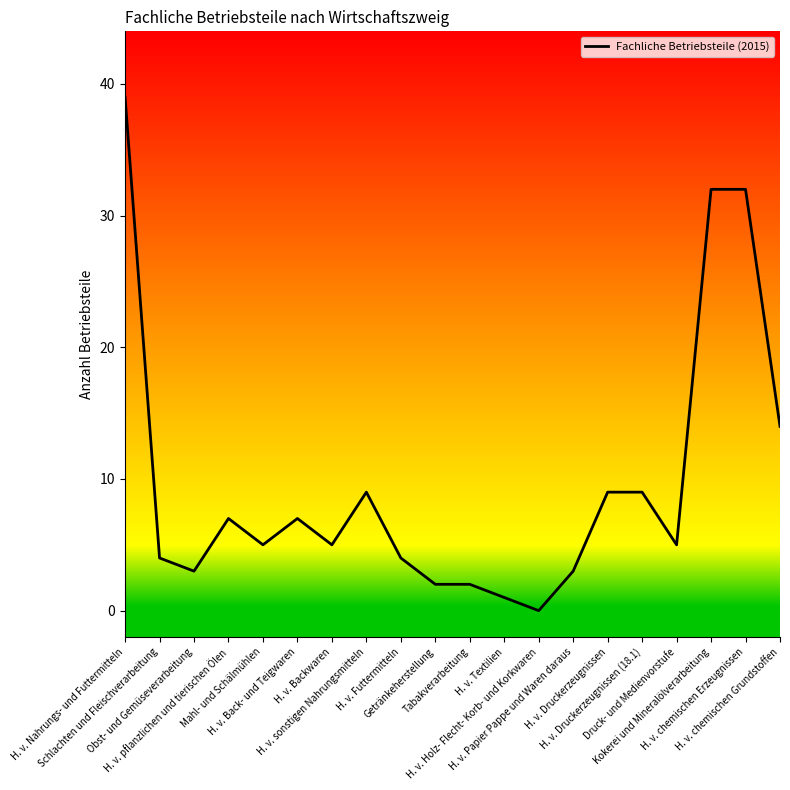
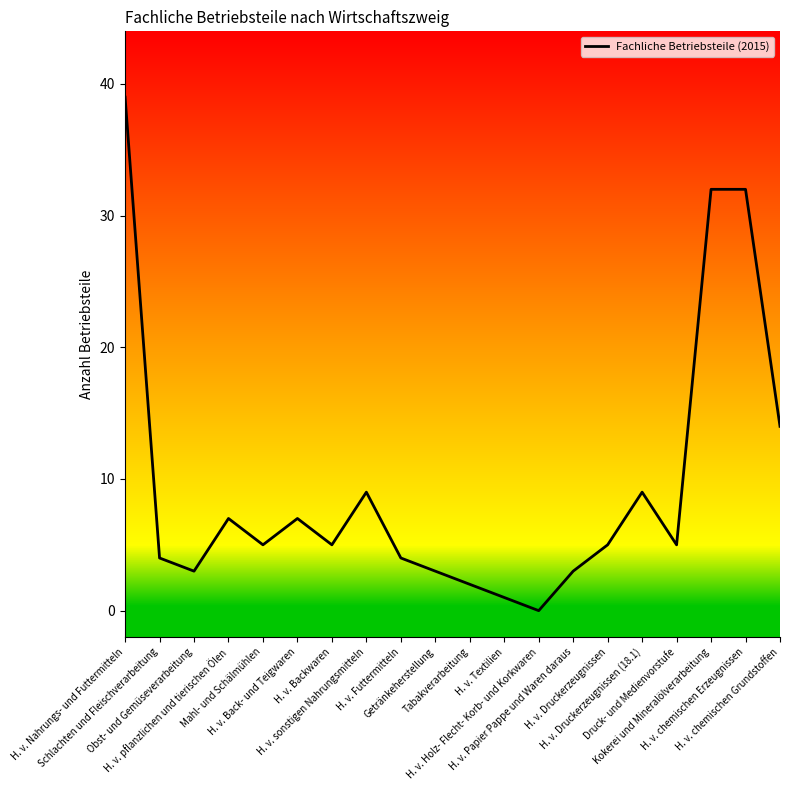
  {
    "H. v. Nahrungs- und Futtermitteln": 39,
    "Schlachten und Fleischverarbeitung": 4,
    "Obst- und Gemüseverarbeitung": 3,
    "H. v. pflanzlichen und tierischen Ölen": 7,
    "Mahl- und Schälmühlen": 5,
    "H. v. Back- und Teigwaren": 7,
    "H. v. Backwaren": 5,
    "H. v. sonstigen Nahrungsmitteln": 9,
    "H. v. Futtermitteln": 4,
-   "Getränkeherstellung": 2,
+   "Getränkeherstellung": 3,
    "Tabakverarbeitung": 2,
    "H. v. Textilien": 1,
    "H. v. Holz- Flecht- Korb- und Korkwaren": 0,
    "H. v. Papier Pappe und Waren daraus": 3,
-   "H. v. Druckerzeugnissen": 9,
+   "H. v. Druckerzeugnissen": 5,
    "H. v. Druckerzeugnissen (18.1)": 9,
    "Druck- und Medienvorstufe": 5,
    "Kokerei und Mineralölverarbeitung": 32,
    "H. v. chemischen Erzeugnissen": 32,
    "H. v. chemischen Grundstoffen": 14
  }
